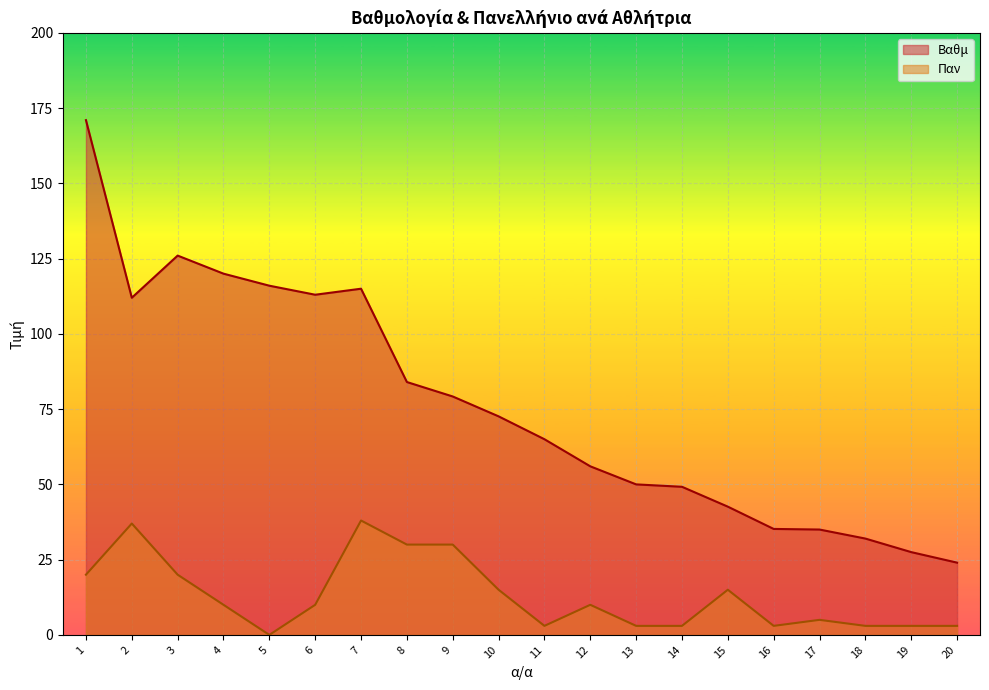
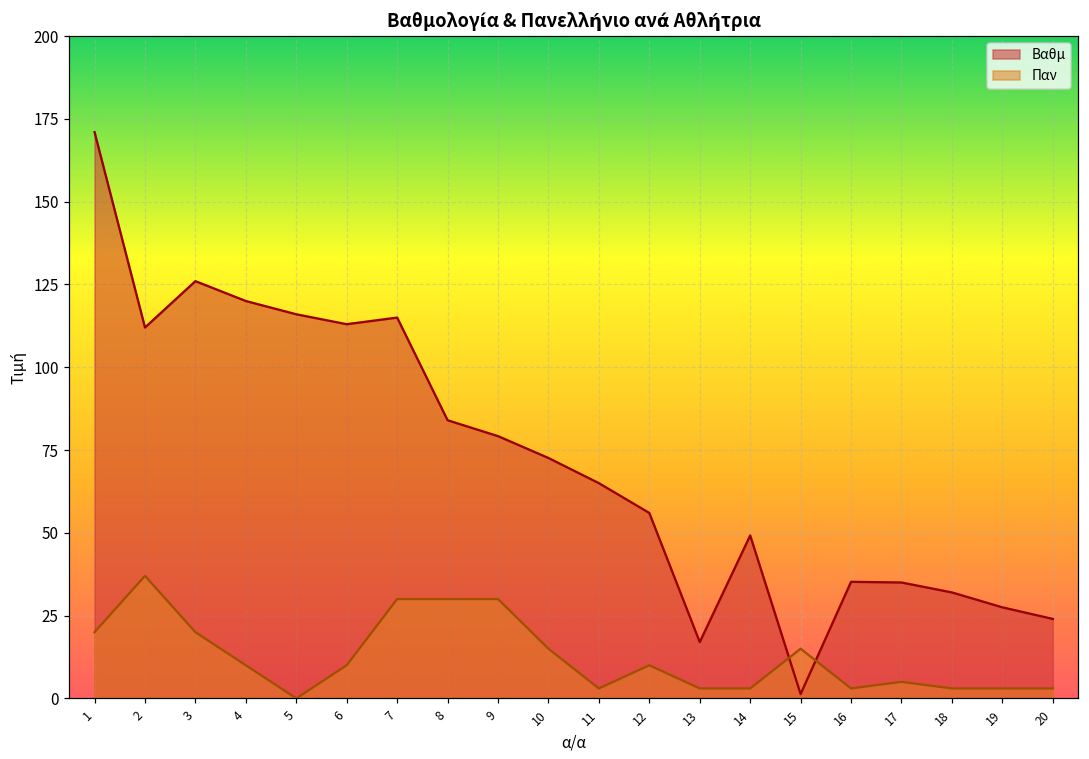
  {
    "Βαθμ": {
      "1": 171,
      "2": 112,
      "3": 126,
      "4": 120,
      "5": 116,
      "6": 113,
      "7": 115,
      "8": 84,
      "9": 79,
      "10": 73,
      "11": 65,
      "12": 56,
-     "13": 50,
+     "13": 17,
      "14": 49,
-     "15": 43,
+     "15": 1,
      "16": 35,
      "17": 35,
      "18": 32,
      "19": 28,
      "20": 24
    },
    "Παν": {
      "1": 20,
      "2": 37,
      "3": 20,
      "4": 10,
      "5": 0,
      "6": 10,
-     "7": 38,
+     "7": 30,
      "8": 30,
      "9": 30,
      "10": 15,
      "11": 3,
      "12": 10,
      "13": 3,
      "14": 3,
      "15": 15,
      "16": 3,
      "17": 5,
      "18": 3,
      "19": 3,
      "20": 3
    }
  }
